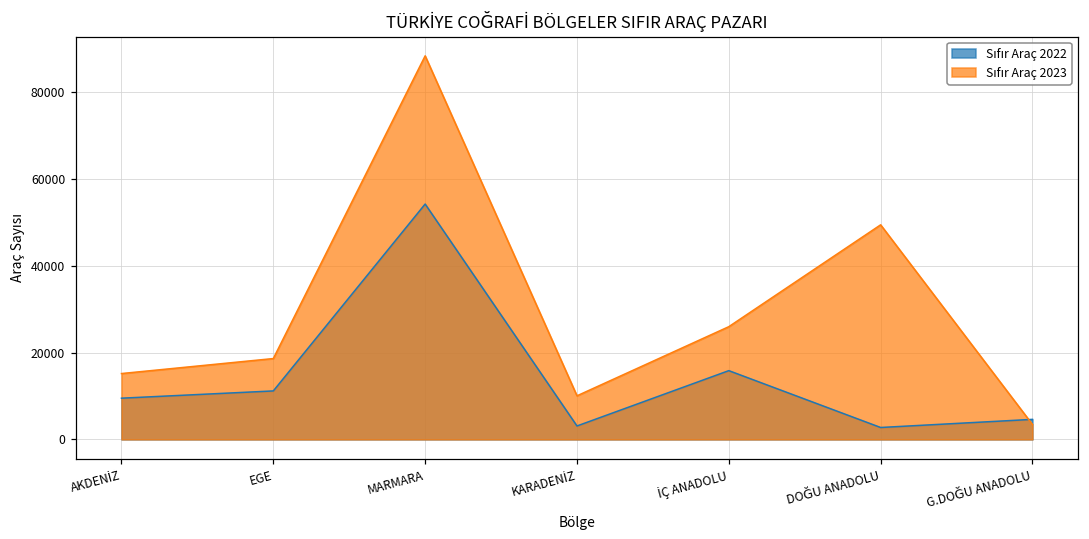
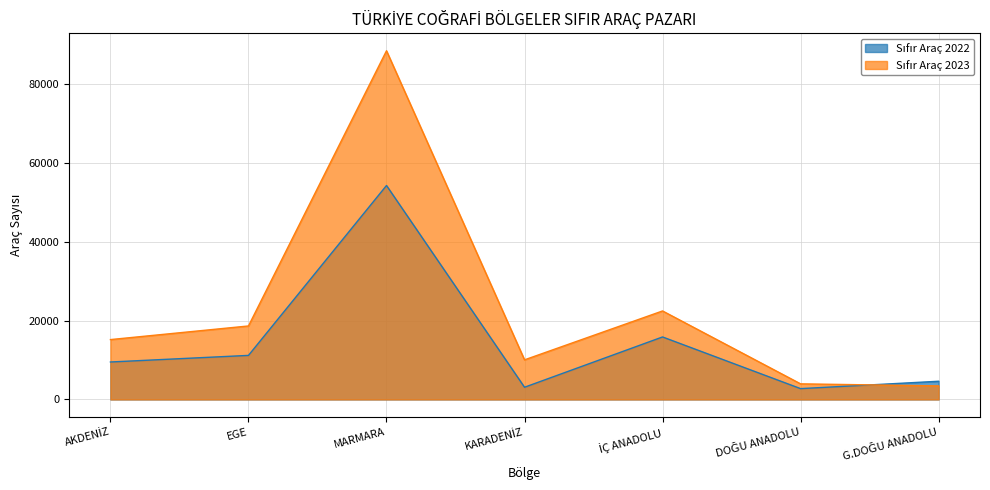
  {
    "Sıfır Araç 2022": {
      "AKDENİZ": 9000,
      "EGE": 11000,
      "MARMARA": 54000,
      "KARADENİZ": 3000,
      "İÇ ANADOLU": 16000,
      "DOĞU ANADOLU": 3000,
      "G.DOĞU ANADOLU": 5000
    },
    "Sıfır Araç 2023": {
      "AKDENİZ": 15000,
      "EGE": 19000,
      "MARMARA": 88000,
      "KARADENİZ": 10000,
-     "İÇ ANADOLU": 26000,
-     "DOĞU ANADOLU": 49000,
+     "İÇ ANADOLU": 22000,
+     "DOĞU ANADOLU": 4000,
      "G.DOĞU ANADOLU": 3000
    }
  }
